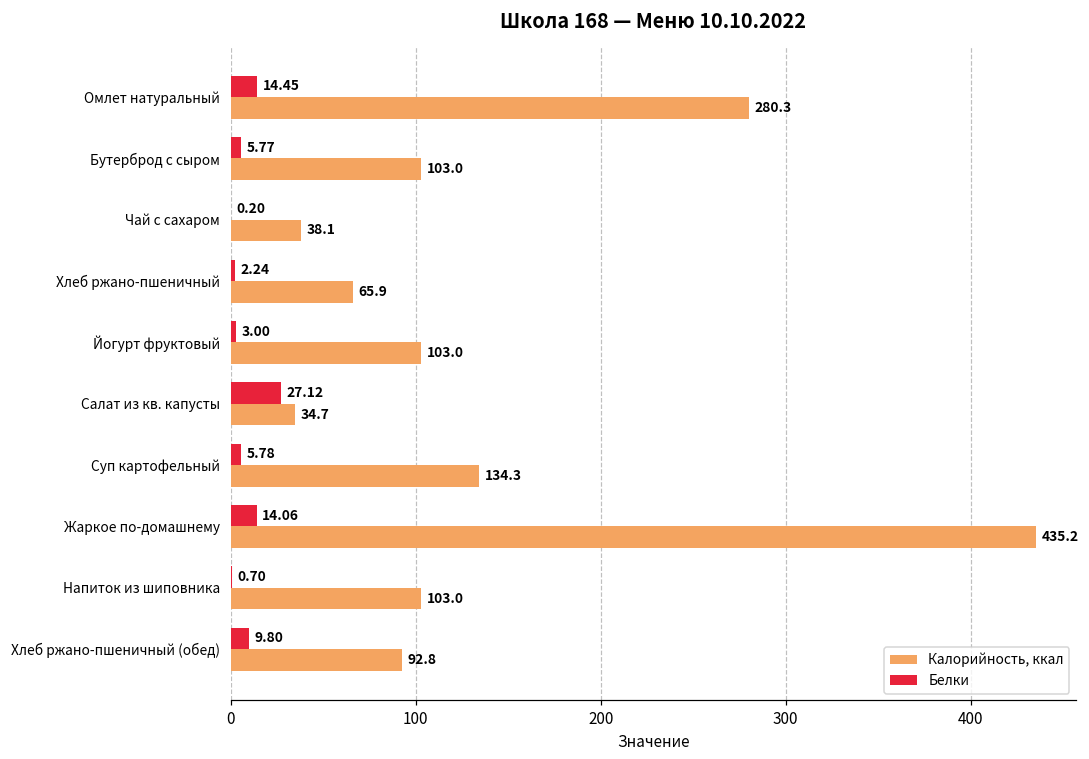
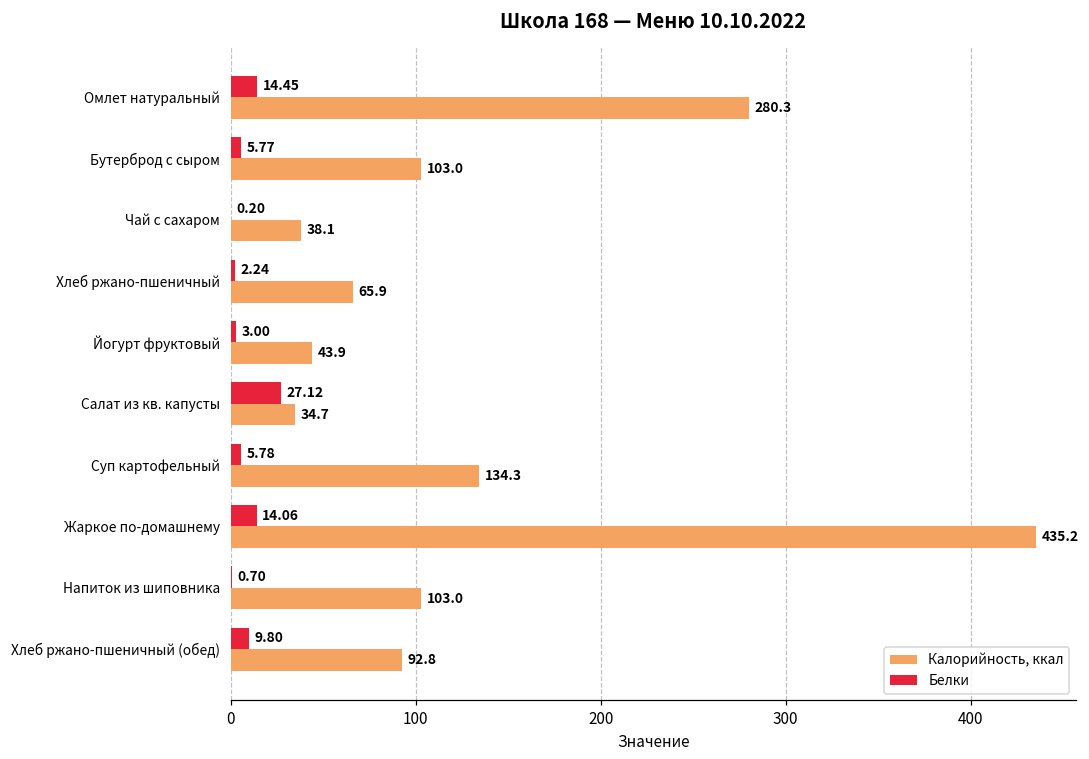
  {
    "Калорийность, ккал": {
      "Омлет натуральный": 280.3,
      "Бутерброд с сыром": 103.0,
      "Чай с сахаром": 38.1,
      "Хлеб ржано-пшеничный": 65.9,
-     "Йогурт фруктовый": 103.0,
+     "Йогурт фруктовый": 43.9,
      "Салат из кв. капусты": 34.7,
      "Суп картофельный": 134.3,
      "Жаркое по-домашнему": 435.2,
      "Напиток из шиповника": 103.0,
      "Хлеб ржано-пшеничный (обед)": 92.8
    },
    "Белки": {
      "Омлет натуральный": 14.45,
      "Бутерброд с сыром": 5.77,
      "Чай с сахаром": 0.20,
      "Хлеб ржано-пшеничный": 2.24,
      "Йогурт фруктовый": 3.00,
      "Салат из кв. капусты": 27.12,
      "Суп картофельный": 5.78,
      "Жаркое по-домашнему": 14.06,
      "Напиток из шиповника": 0.70,
      "Хлеб ржано-пшеничный (обед)": 9.80
    }
  }
